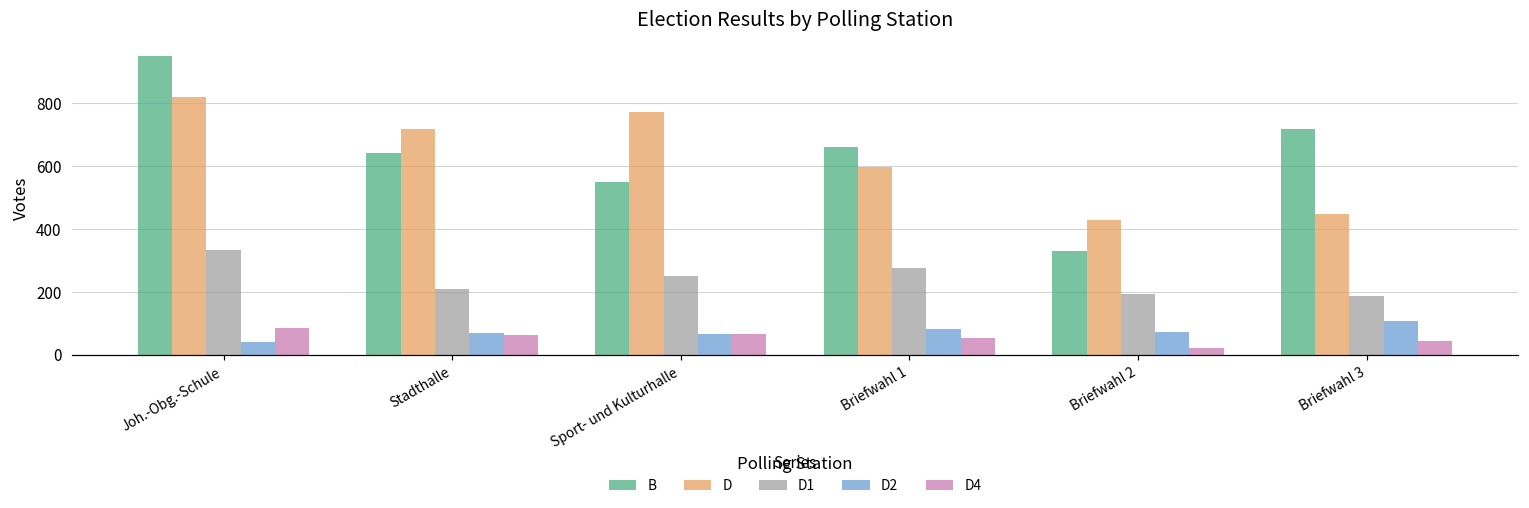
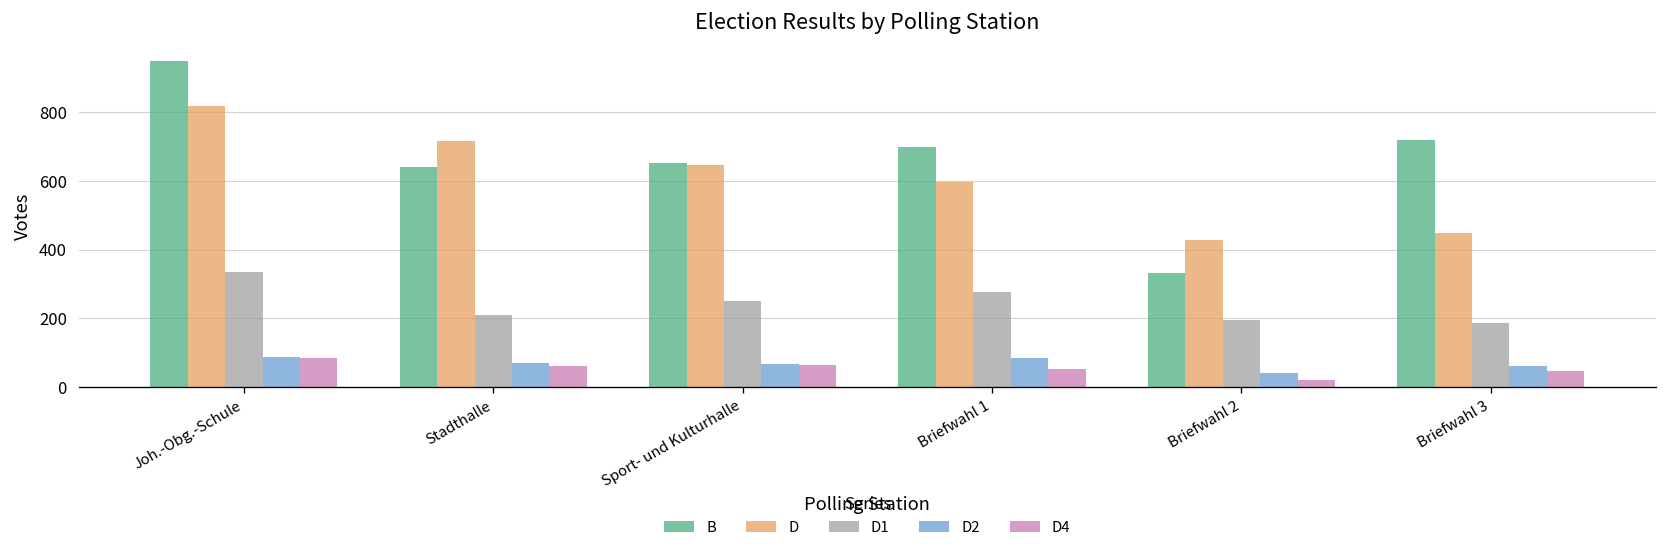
  {
    "B": {
      "Joh.-Obg.-Schule": 950,
      "Stadthalle": 640,
-     "Sport- und Kulturhalle": 550,
-     "Briefwahl 1": 660,
+     "Sport- und Kulturhalle": 650,
+     "Briefwahl 1": 700,
      "Briefwahl 2": 330,
      "Briefwahl 3": 720
    },
    "D": {
      "Joh.-Obg.-Schule": 820,
      "Stadthalle": 720,
-     "Sport- und Kulturhalle": 770,
+     "Sport- und Kulturhalle": 650,
      "Briefwahl 1": 600,
      "Briefwahl 2": 430,
      "Briefwahl 3": 450
    },
    "D2": {
-     "Joh.-Obg.-Schule": 40,
+     "Joh.-Obg.-Schule": 90,
      "Stadthalle": 70,
      "Sport- und Kulturhalle": 70,
      "Briefwahl 1": 80,
-     "Briefwahl 2": 70,
-     "Briefwahl 3": 110
+     "Briefwahl 2": 40,
+     "Briefwahl 3": 60
    }
  }
